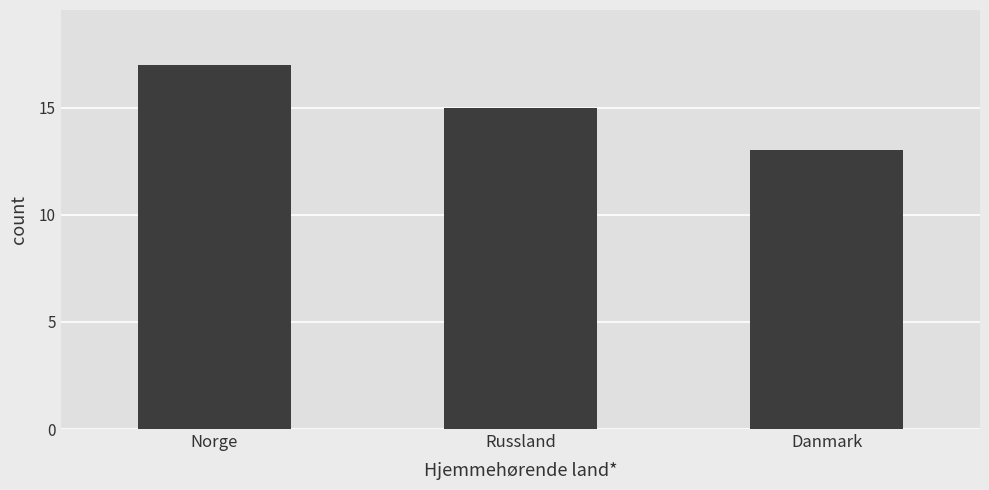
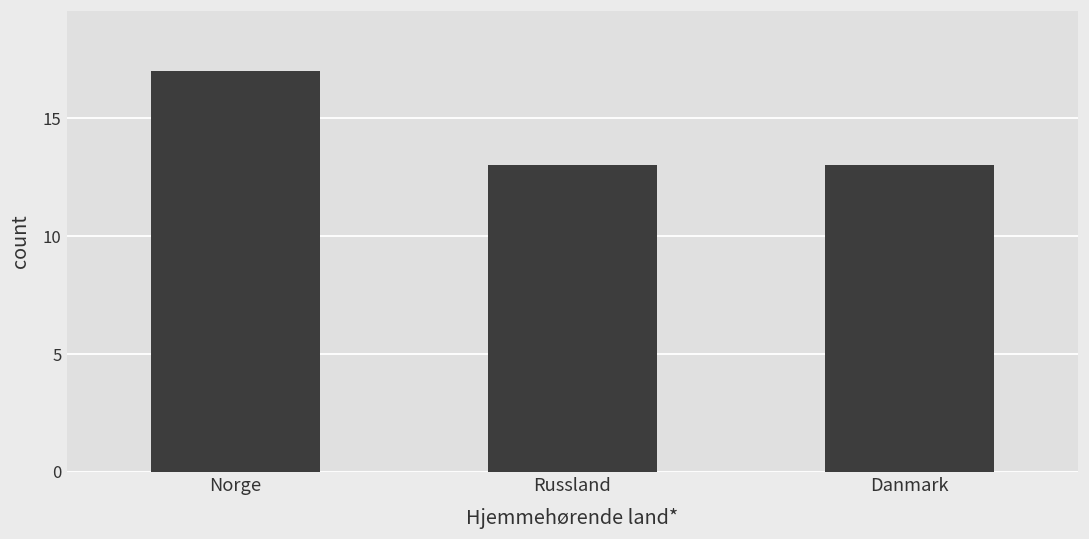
  {
    "Norge": 17,
-   "Russland": 15,
+   "Russland": 13,
    "Danmark": 13
  }
